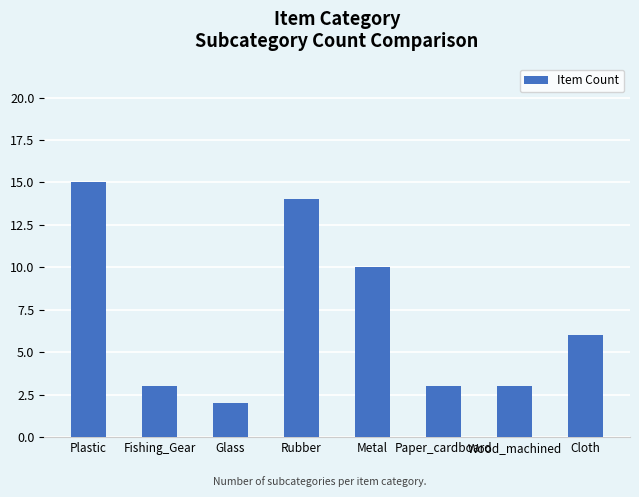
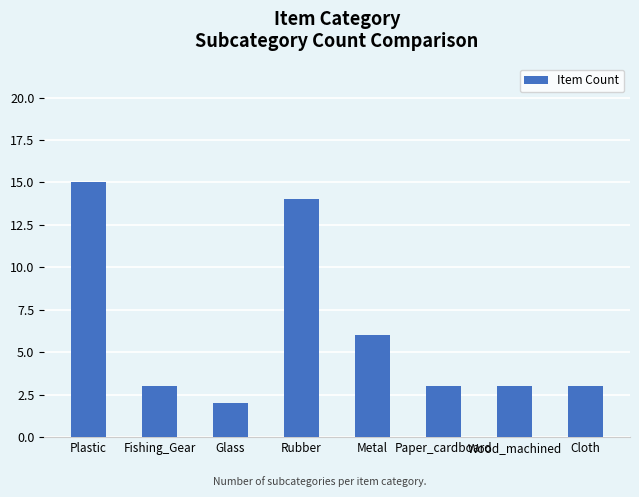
  {
    "Plastic": 15,
    "Fishing_Gear": 3,
    "Glass": 2,
    "Rubber": 14,
-   "Metal": 10,
-   "Cloth": 6
+   "Metal": 6,
+   "Cloth": 3
  }
